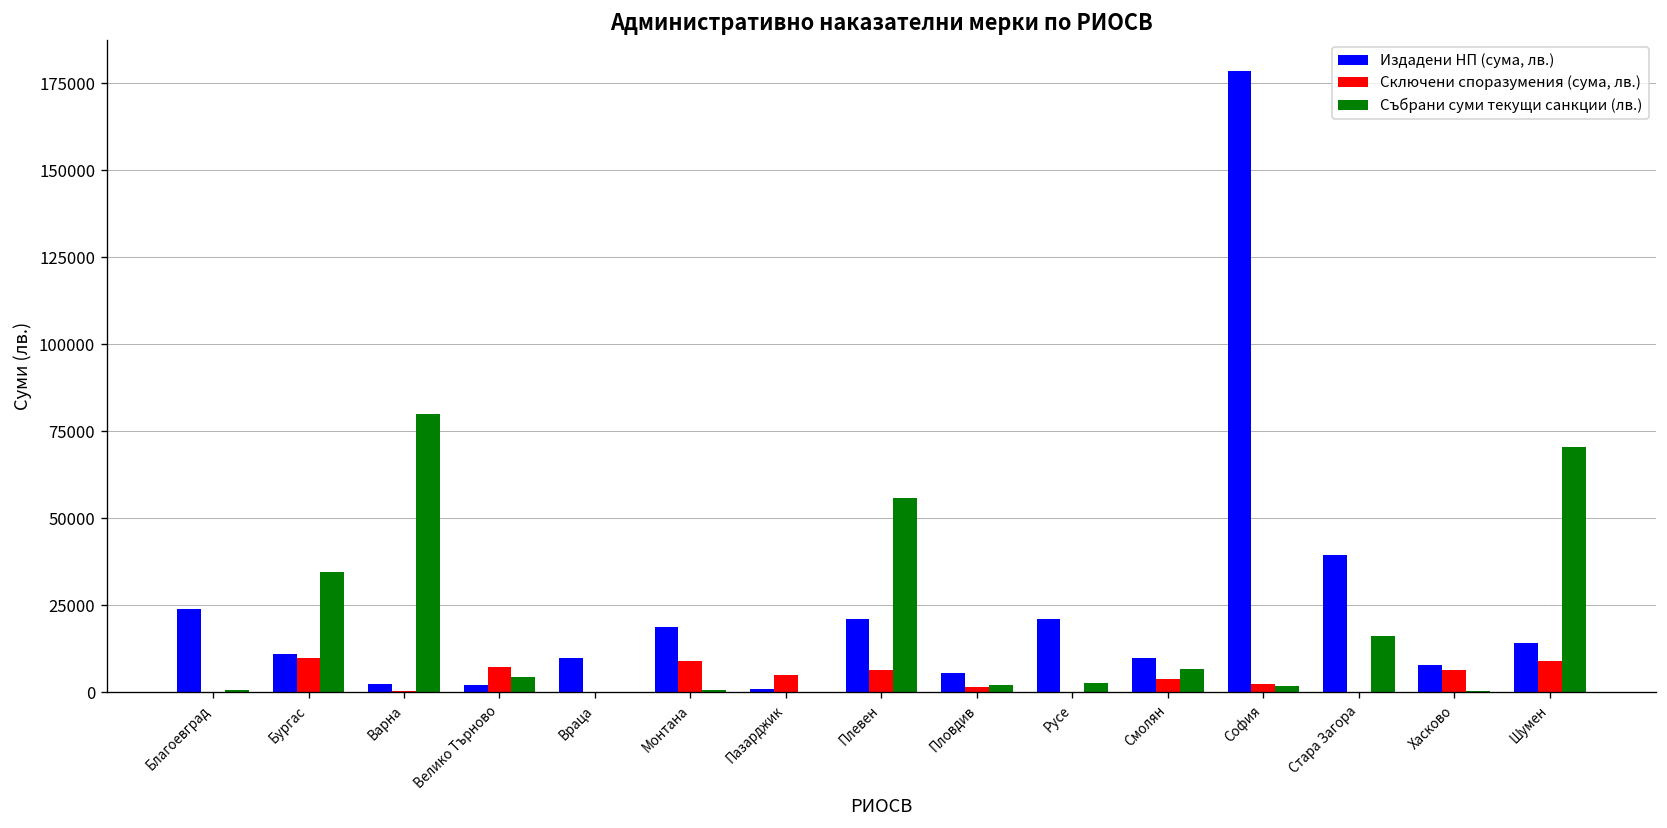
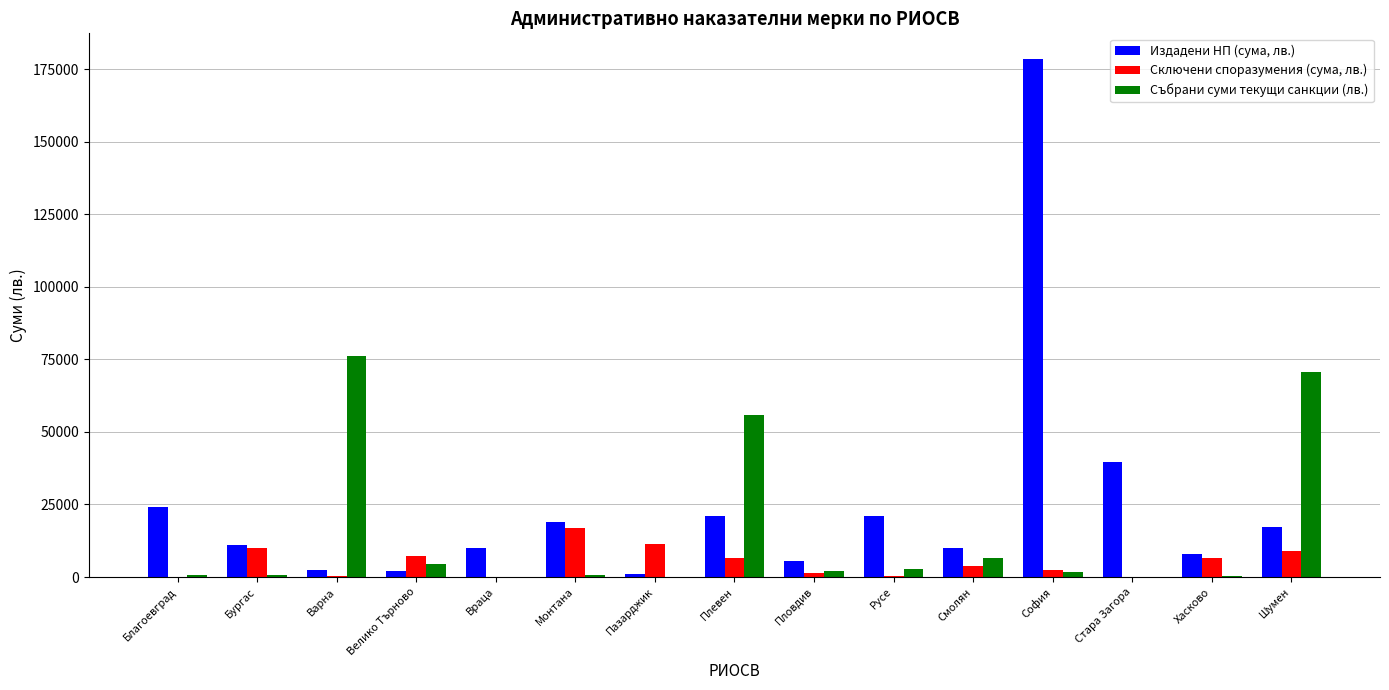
  {
    "Издадени НП (сума, лв.)": {
      "Благоевград": 24000,
      "Бургас": 11000,
      "Варна": 3000,
      "Велико Търново": 2000,
      "Враца": 10000,
      "Монтана": 19000,
      "Пазарджик": 1000,
      "Плевен": 21000,
      "Пловдив": 6000,
      "Русе": 21000,
      "Смолян": 10000,
      "София": 179000,
      "Стара Загора": 40000,
      "Хасково": 8000,
-     "Шумен": 14000
+     "Шумен": 17000
    },
    "Сключени споразумения (сума, лв.)": {
      "Благоевград": 0,
      "Бургас": 10000,
      "Велико Търново": 7000,
      "Враца": 0,
-     "Монтана": 9000,
-     "Пазарджик": 5000,
+     "Монтана": 17000,
+     "Пазарджик": 11000,
      "Плевен": 6000,
      "Пловдив": 1000,
      "Смолян": 4000,
      "София": 2000,
      "Стара Загора": 0,
      "Хасково": 7000,
      "Шумен": 9000
    },
    "Събрани суми текущи санкции (лв.)": {
-     "Бургас": 35000,
-     "Варна": 80000,
+     "Бургас": 1000,
+     "Варна": 76000,
      "Велико Търново": 5000,
      "Пазарджик": 0,
      "Плевен": 56000,
      "Пловдив": 2000,
      "Русе": 3000,
      "Смолян": 7000,
      "София": 2000,
-     "Стара Загора": 16000,
+     "Стара Загора": 0,
      "Шумен": 71000
    }
  }
